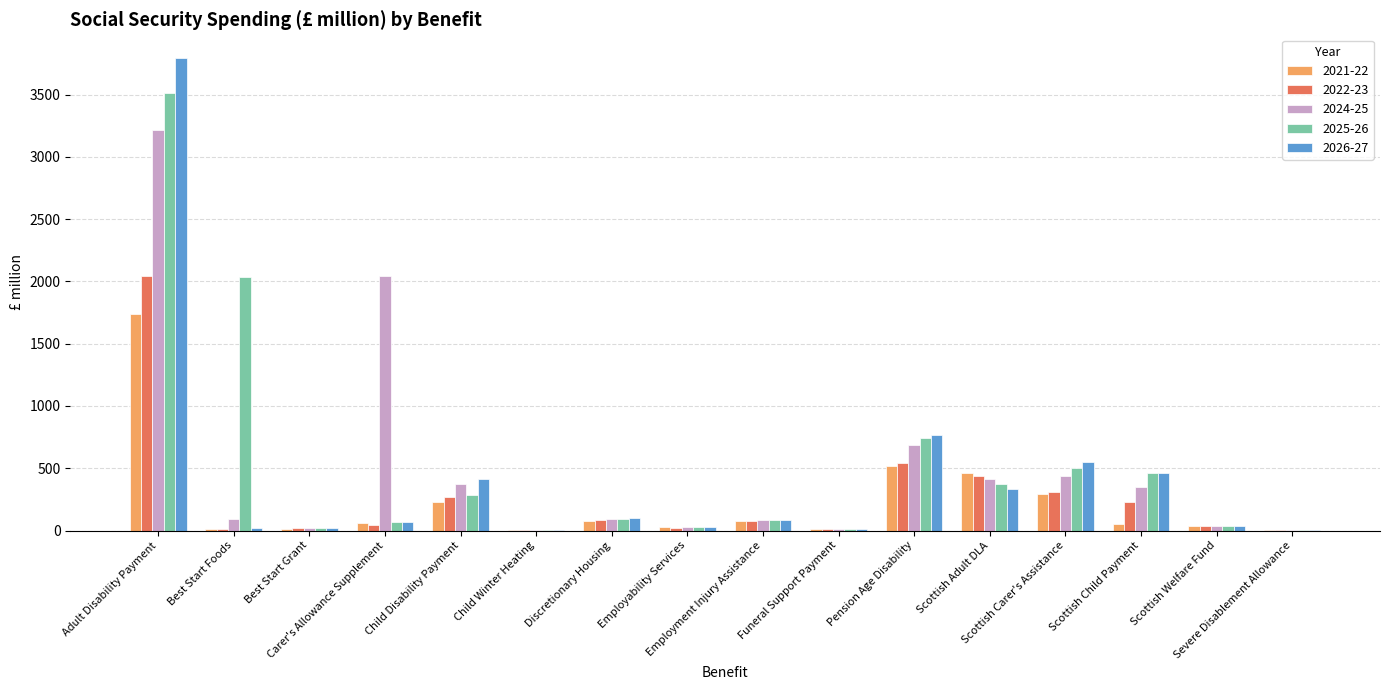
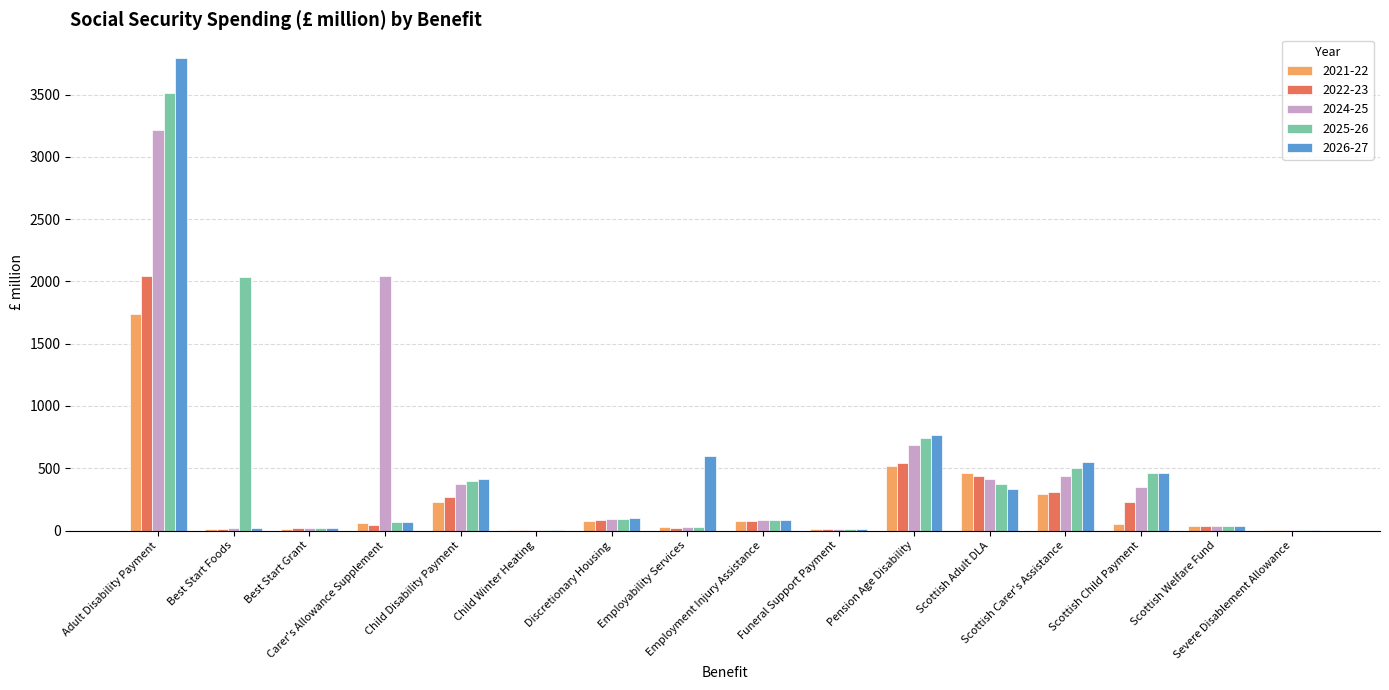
  {
    "2024-25": {
      "Adult Disability Payment": 3220,
-     "Best Start Foods": 90,
+     "Best Start Foods": 20,
      "Carer's Allowance Supplement": 2040,
      "Child Disability Payment": 370,
      "Discretionary Housing": 90,
      "Employability Services": 30,
      "Employment Injury Assistance": 90,
      "Pension Age Disability": 680,
      "Scottish Adult DLA": 420,
      "Scottish Carer's Assistance": 440,
      "Scottish Child Payment": 350,
      "Scottish Welfare Fund": 40
    },
    "2025-26": {
      "Adult Disability Payment": 3510,
      "Best Start Foods": 2040,
      "Carer's Allowance Supplement": 70,
-     "Child Disability Payment": 280,
+     "Child Disability Payment": 400,
      "Discretionary Housing": 90,
      "Employability Services": 30,
      "Employment Injury Assistance": 80,
      "Pension Age Disability": 740,
      "Scottish Adult DLA": 370,
      "Scottish Carer's Assistance": 500,
      "Scottish Child Payment": 460,
      "Scottish Welfare Fund": 40
    },
    "2026-27": {
      "Adult Disability Payment": 3790,
      "Carer's Allowance Supplement": 70,
      "Child Disability Payment": 420,
      "Discretionary Housing": 100,
-     "Employability Services": 30,
+     "Employability Services": 600,
      "Employment Injury Assistance": 80,
      "Pension Age Disability": 770,
      "Scottish Adult DLA": 330,
      "Scottish Carer's Assistance": 550,
      "Scottish Child Payment": 460,
      "Scottish Welfare Fund": 40
    }
  }
